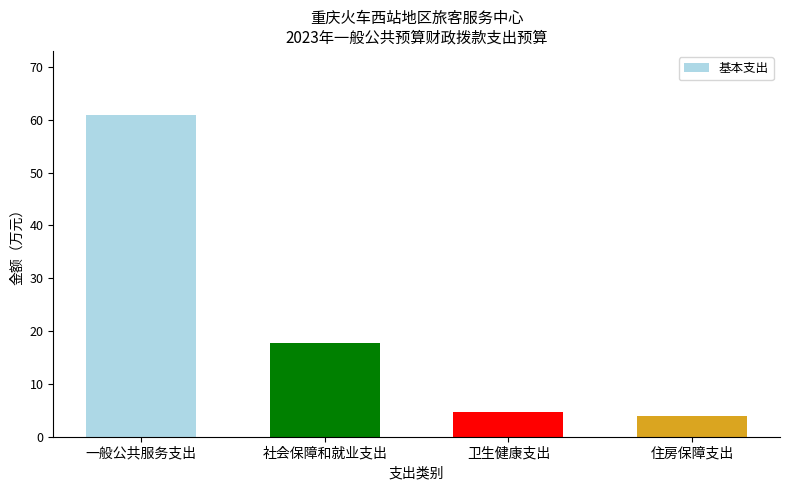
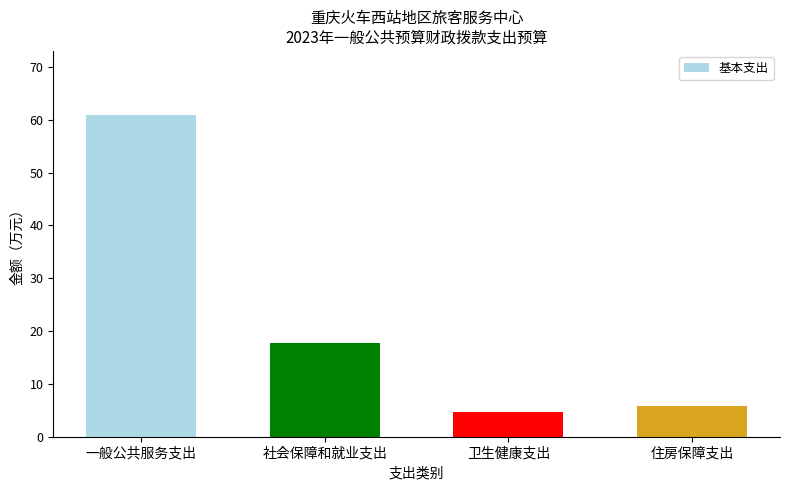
  {
    "一般公共服务支出": 61,
    "社会保障和就业支出": 18,
    "卫生健康支出": 5,
-   "住房保障支出": 4
+   "住房保障支出": 6
  }
